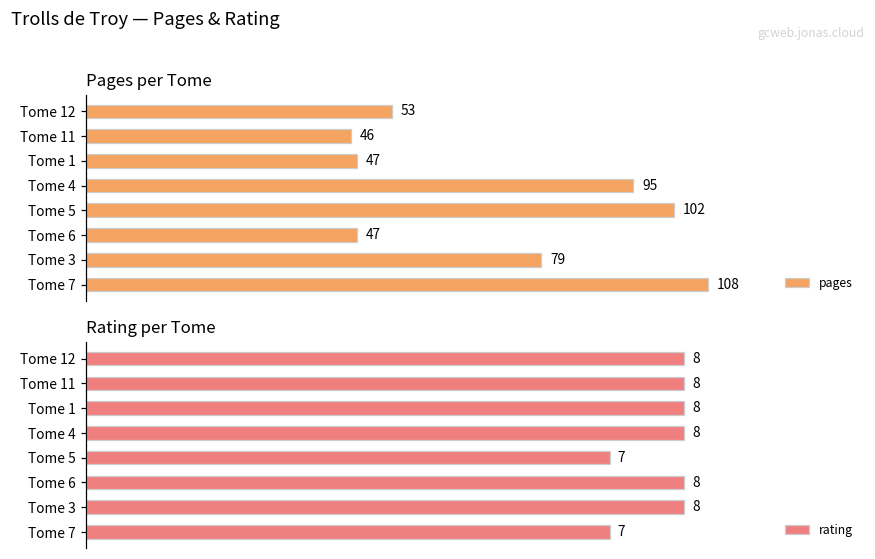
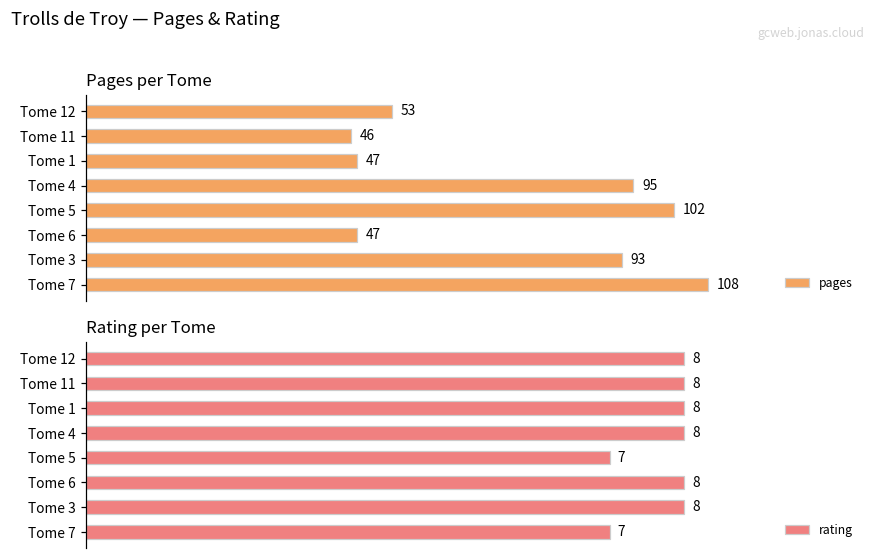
  {
    "Pages per Tome": {
      "Tome 12": 53,
      "Tome 11": 46,
      "Tome 1": 47,
      "Tome 4": 95,
      "Tome 5": 102,
      "Tome 6": 47,
-     "Tome 3": 79,
+     "Tome 3": 93,
      "Tome 7": 108
    },
    "Rating per Tome": {
      "Tome 12": 8,
      "Tome 11": 8,
      "Tome 1": 8,
      "Tome 4": 8,
      "Tome 5": 7,
      "Tome 6": 8,
      "Tome 3": 8,
      "Tome 7": 7
    }
  }
